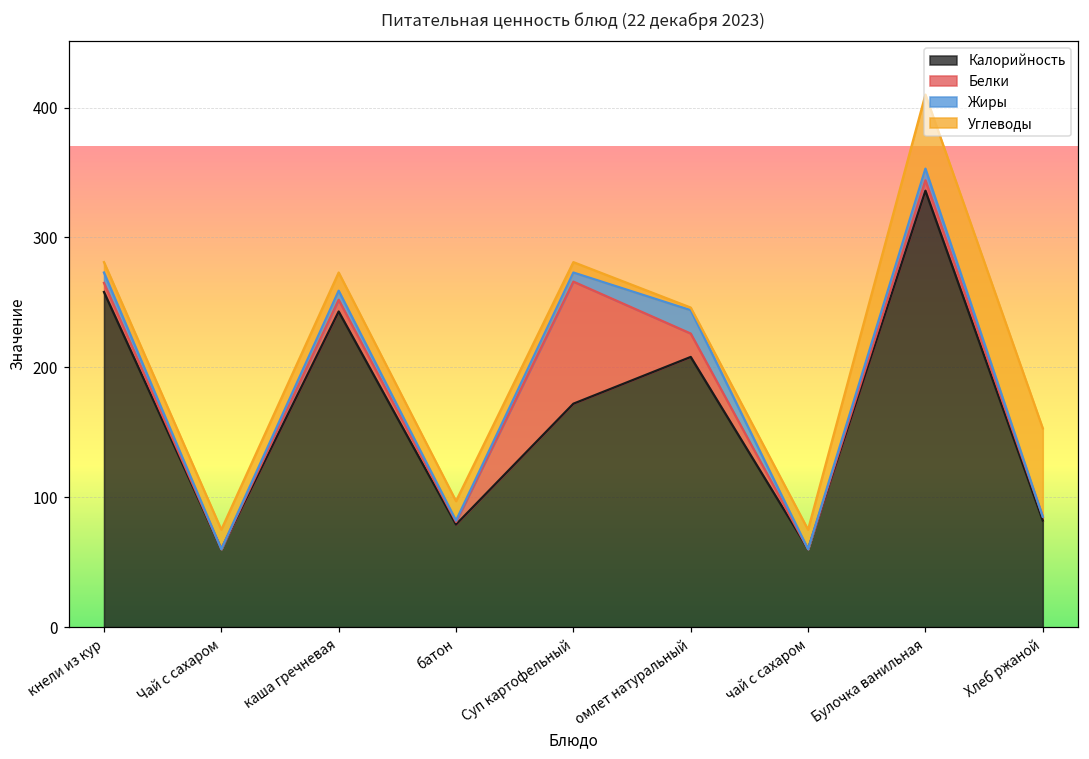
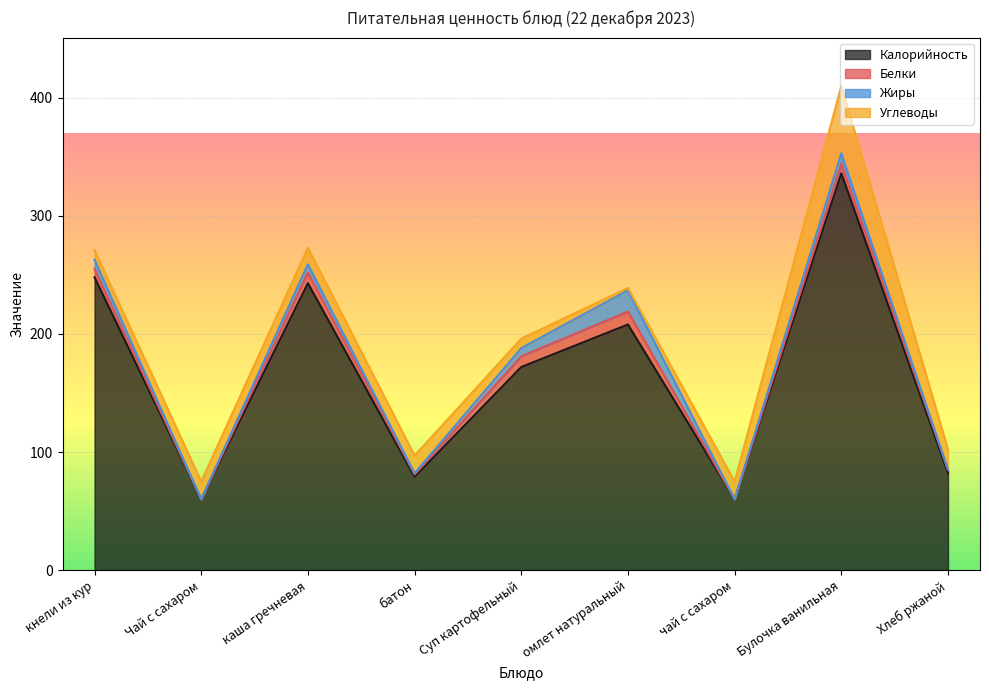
  {
    "Калорийность": {
-     "кнели из кур": 258,
+     "кнели из кур": 248,
      "каша гречневая": 243,
      "Суп картофельный": 172,
      "омлет натуральный": 208,
      "Булочка ванильная": 336,
      "Хлеб ржаной": 82
    },
    "Белки": {
      "кнели из кур": 7,
      "каша гречневая": 9,
-     "Суп картофельный": 94,
-     "омлет натуральный": 18,
+     "Суп картофельный": 9,
+     "омлет натуральный": 11,
      "Булочка ванильная": 8
    },
    "Жиры": {
      "кнели из кур": 8,
      "каша гречневая": 7,
      "Суп картофельный": 7,
      "Булочка ванильная": 9
    },
    "Углеводы": {
      "кнели из кур": 8,
      "Чай с сахаром": 15,
      "каша гречневая": 14,
      "батон": 15,
      "Суп картофельный": 8,
      "чай с сахаром": 15,
-     "Хлеб ржаной": 68
+     "Хлеб ржаной": 17
    }
  }
